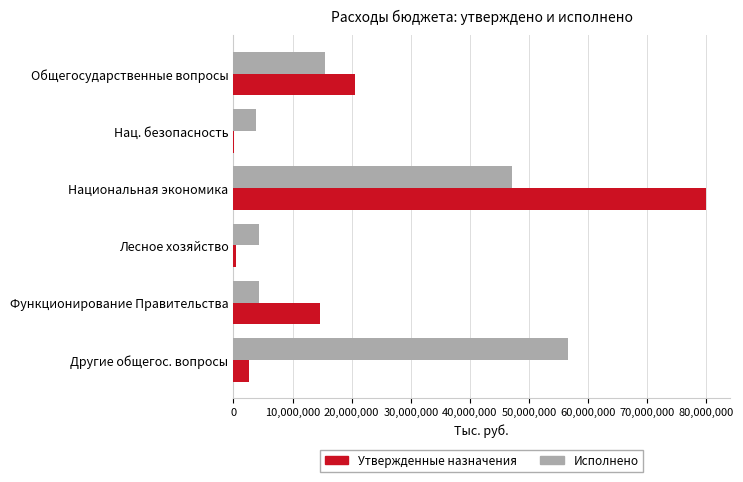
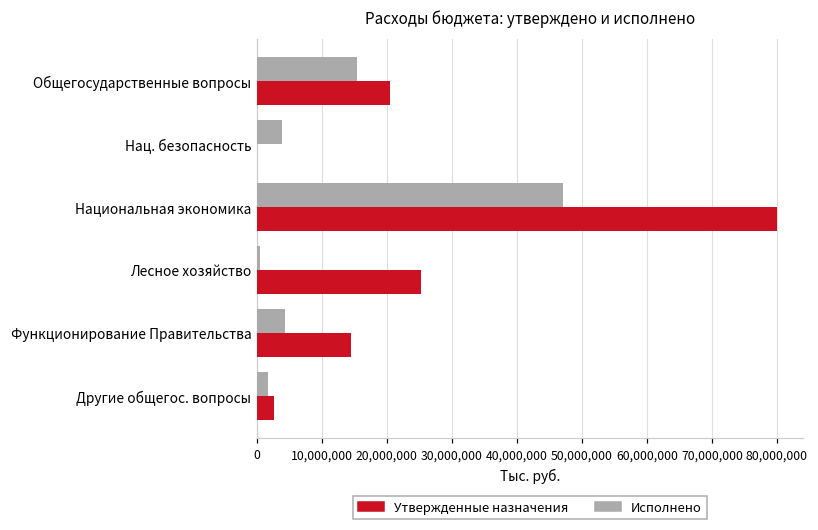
  {
    "Утвержденные назначения": {
      "Общегосударственные вопросы": "20,000,000",
      "Национальная экономика": "80,000,000",
-     "Лесное хозяйство": "1,000,000",
+     "Лесное хозяйство": "25,000,000",
      "Функционирование Правительства": "15,000,000",
      "Другие общегос. вопросы": "3,000,000"
    },
    "Исполнено": {
      "Общегосударственные вопросы": "15,000,000",
      "Нац. безопасность": "4,000,000",
      "Национальная экономика": "47,000,000",
-     "Лесное хозяйство": "4,000,000",
+     "Лесное хозяйство": "0",
      "Функционирование Правительства": "4,000,000",
-     "Другие общегос. вопросы": "57,000,000"
+     "Другие общегос. вопросы": "2,000,000"
    }
  }
